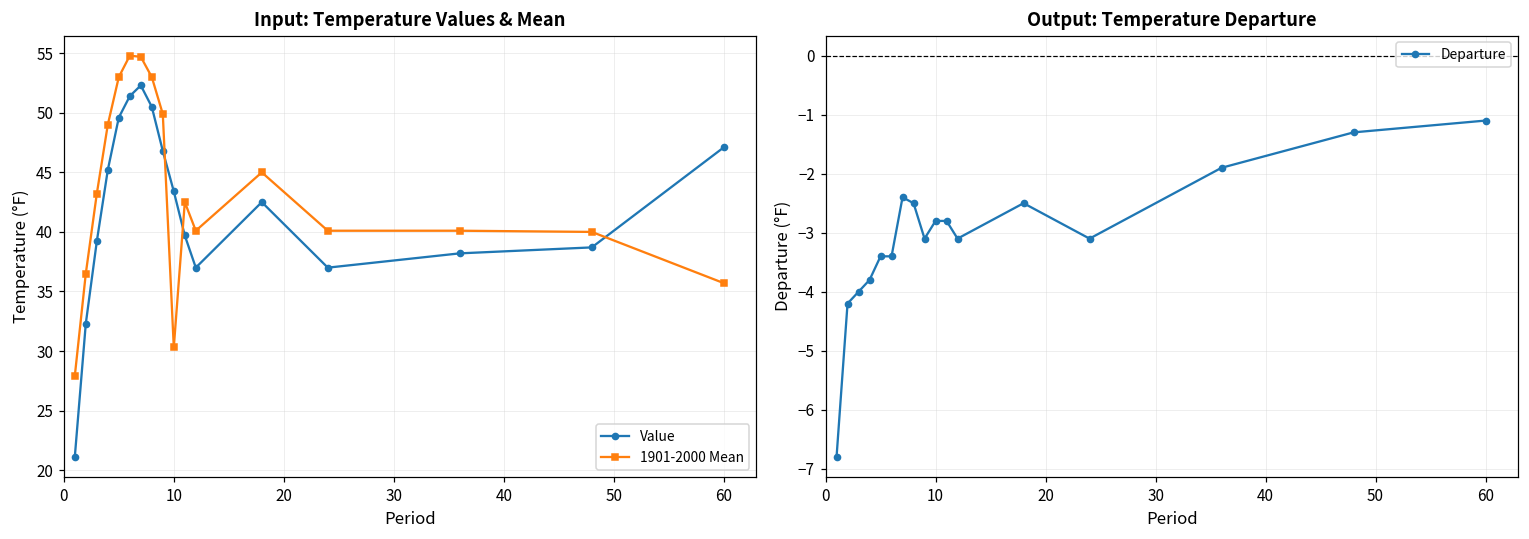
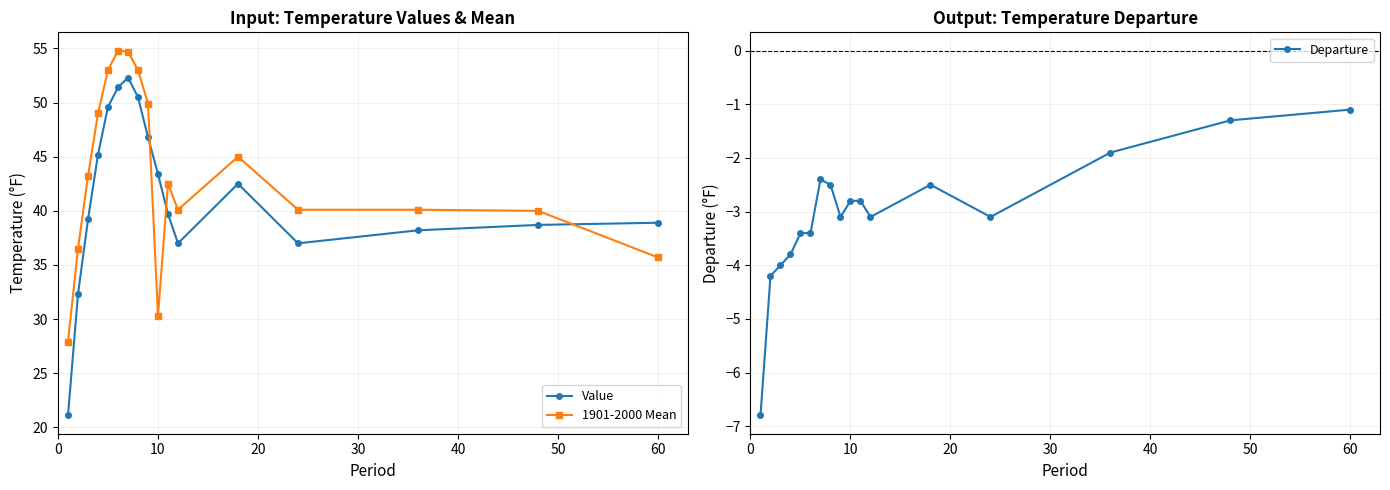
  {
    "Input: Temperature Values & Mean": {
      "Value": {
        "10": 43.4,
-       "60": 47.1
+       "60": 38.9
      },
      "1901-2000 Mean": {
        "10": 30.3,
        "60": 35.7
      }
    },
    "Output: Temperature Departure": {
      "10": -2.8,
      "60": -1.1
    }
  }
